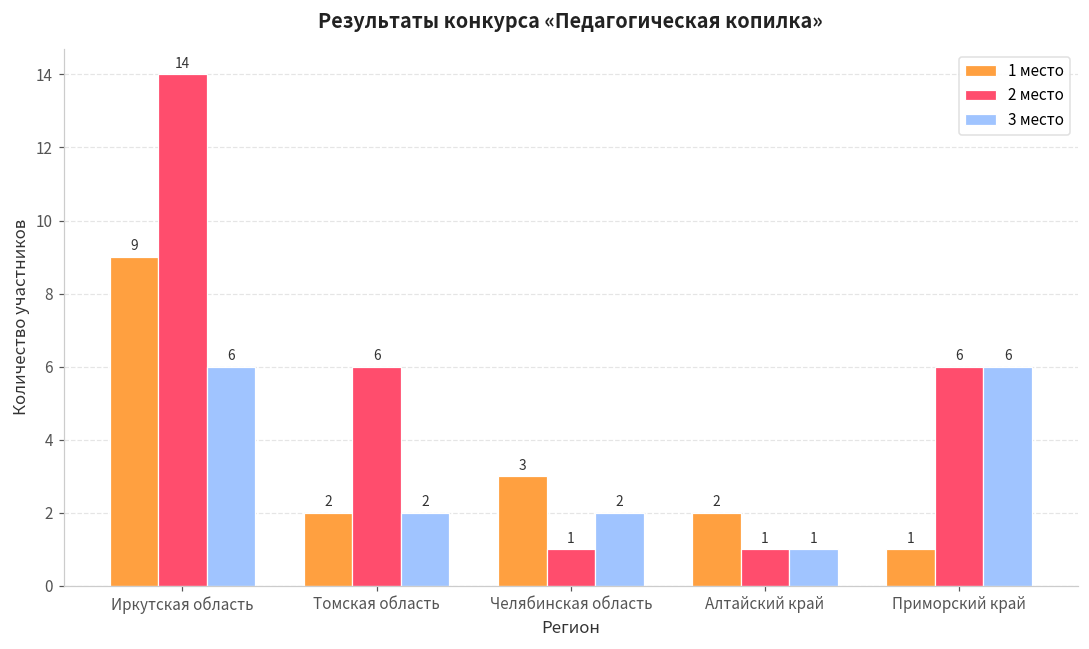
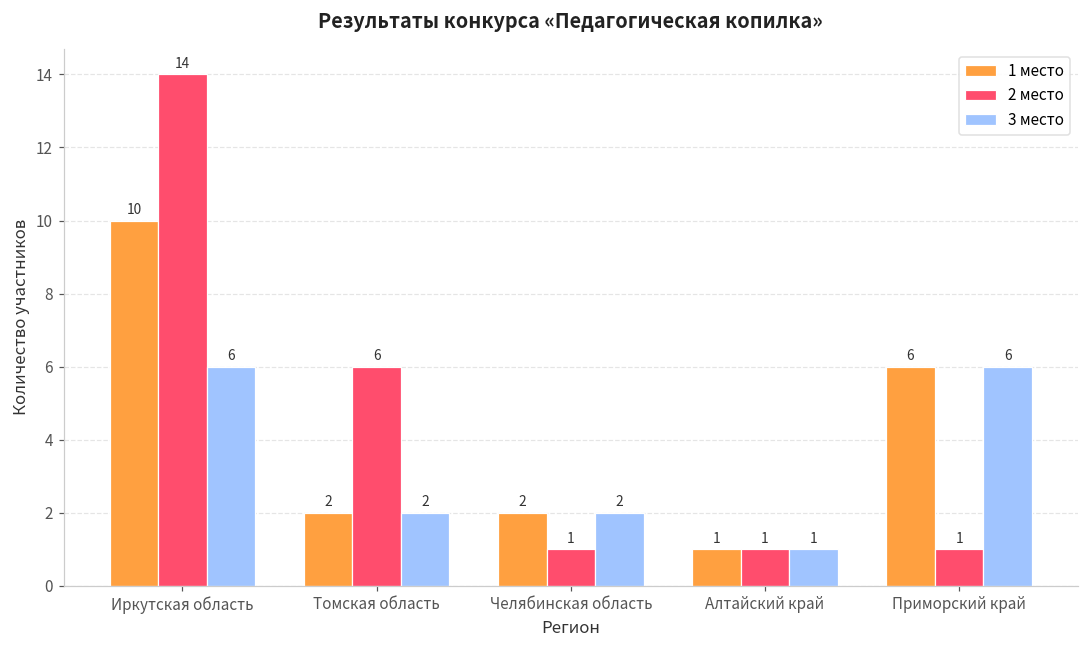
  {
    "1 место": {
-     "Иркутская область": 9,
+     "Иркутская область": 10,
      "Томская область": 2,
-     "Челябинская область": 3,
-     "Алтайский край": 2,
-     "Приморский край": 1
+     "Челябинская область": 2,
+     "Алтайский край": 1,
+     "Приморский край": 6
    },
    "2 место": {
      "Иркутская область": 14,
      "Томская область": 6,
      "Челябинская область": 1,
      "Алтайский край": 1,
-     "Приморский край": 6
+     "Приморский край": 1
    },
    "3 место": {
      "Иркутская область": 6,
      "Томская область": 2,
      "Челябинская область": 2,
      "Алтайский край": 1,
      "Приморский край": 6
    }
  }
